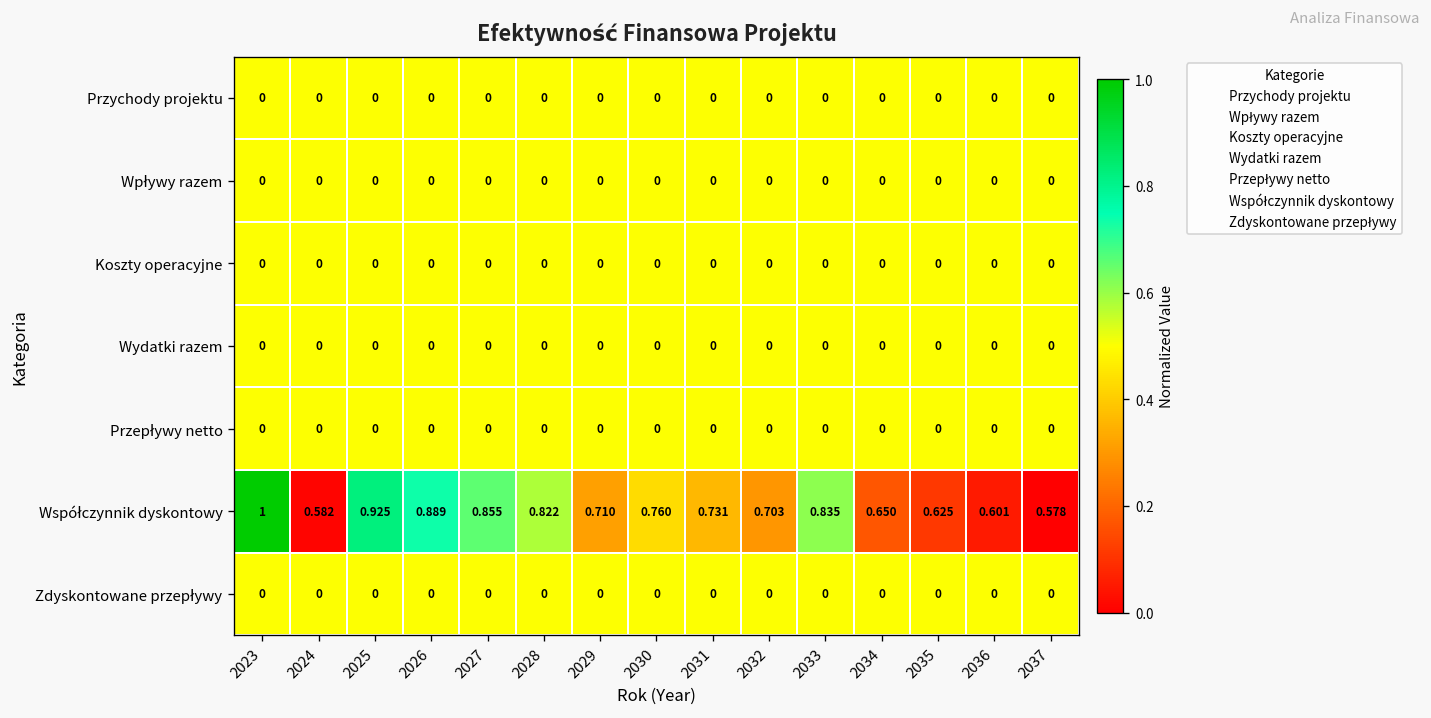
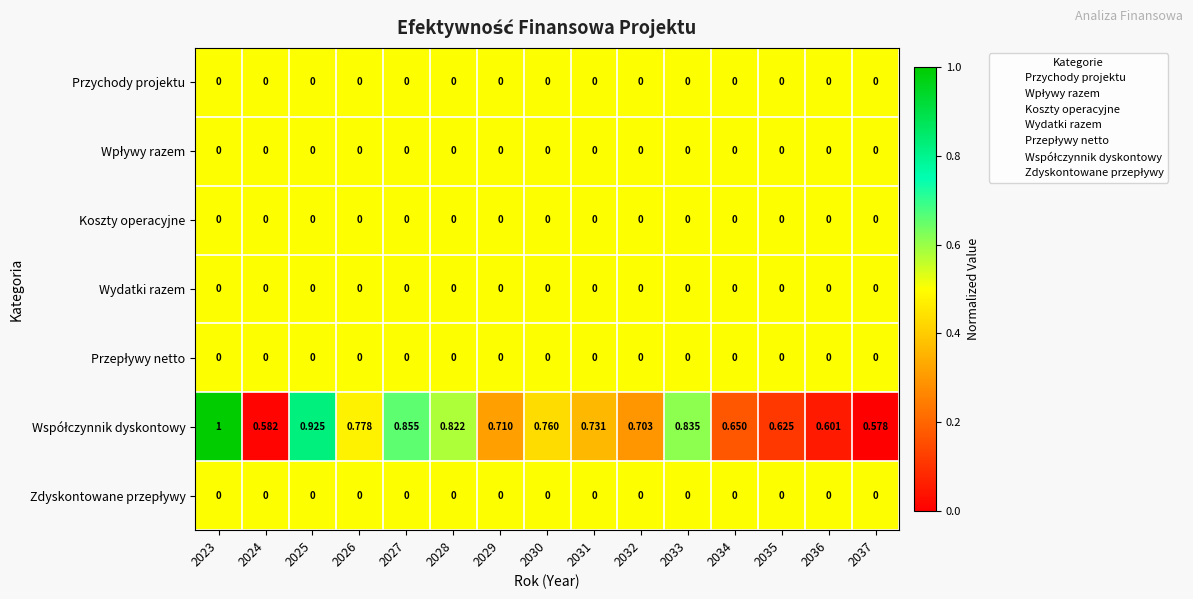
  {
    "Przychody projektu": {
      "2023": 0,
      "2024": 0,
      "2025": 0,
      "2026": 0,
      "2027": 0,
      "2028": 0,
      "2029": 0,
      "2030": 0,
      "2031": 0,
      "2032": 0,
      "2033": 0,
      "2034": 0,
      "2035": 0,
      "2036": 0,
      "2037": 0
    },
    "Wpływy razem": {
      "2023": 0,
      "2024": 0,
      "2025": 0,
      "2026": 0,
      "2027": 0,
      "2028": 0,
      "2029": 0,
      "2030": 0,
      "2031": 0,
      "2032": 0,
      "2033": 0,
      "2034": 0,
      "2035": 0,
      "2036": 0,
      "2037": 0
    },
    "Koszty operacyjne": {
      "2023": 0,
      "2024": 0,
      "2025": 0,
      "2026": 0,
      "2027": 0,
      "2028": 0,
      "2029": 0,
      "2030": 0,
      "2031": 0,
      "2032": 0,
      "2033": 0,
      "2034": 0,
      "2035": 0,
      "2036": 0,
      "2037": 0
    },
    "Wydatki razem": {
      "2023": 0,
      "2024": 0,
      "2025": 0,
      "2026": 0,
      "2027": 0,
      "2028": 0,
      "2029": 0,
      "2030": 0,
      "2031": 0,
      "2032": 0,
      "2033": 0,
      "2034": 0,
      "2035": 0,
      "2036": 0,
      "2037": 0
    },
    "Przepływy netto": {
      "2023": 0,
      "2024": 0,
      "2025": 0,
      "2026": 0,
      "2027": 0,
      "2028": 0,
      "2029": 0,
      "2030": 0,
      "2031": 0,
      "2032": 0,
      "2033": 0,
      "2034": 0,
      "2035": 0,
      "2036": 0,
      "2037": 0
    },
    "Współczynnik dyskontowy": {
      "2023": 1,
      "2024": 0.582,
      "2025": 0.925,
-     "2026": 0.889,
+     "2026": 0.778,
      "2027": 0.855,
      "2028": 0.822,
      "2029": 0.710,
      "2030": 0.760,
      "2031": 0.731,
      "2032": 0.703,
      "2033": 0.835,
      "2034": 0.650,
      "2035": 0.625,
      "2036": 0.601,
      "2037": 0.578
    },
    "Zdyskontowane przepływy": {
      "2023": 0,
      "2024": 0,
      "2025": 0,
      "2026": 0,
      "2027": 0,
      "2028": 0,
      "2029": 0,
      "2030": 0,
      "2031": 0,
      "2032": 0,
      "2033": 0,
      "2034": 0,
      "2035": 0,
      "2036": 0,
      "2037": 0
    }
  }
